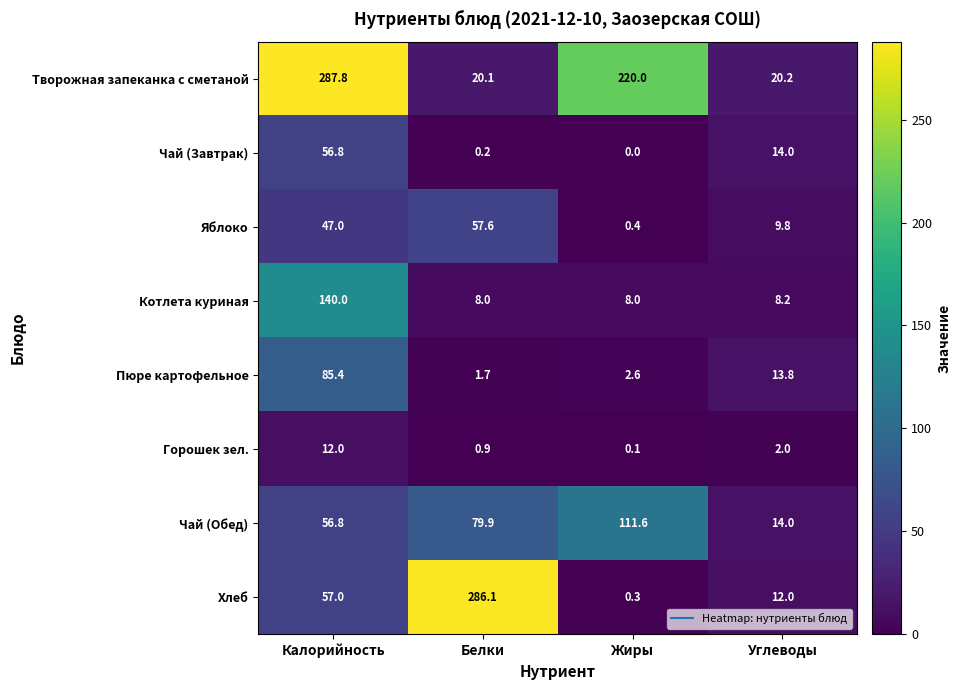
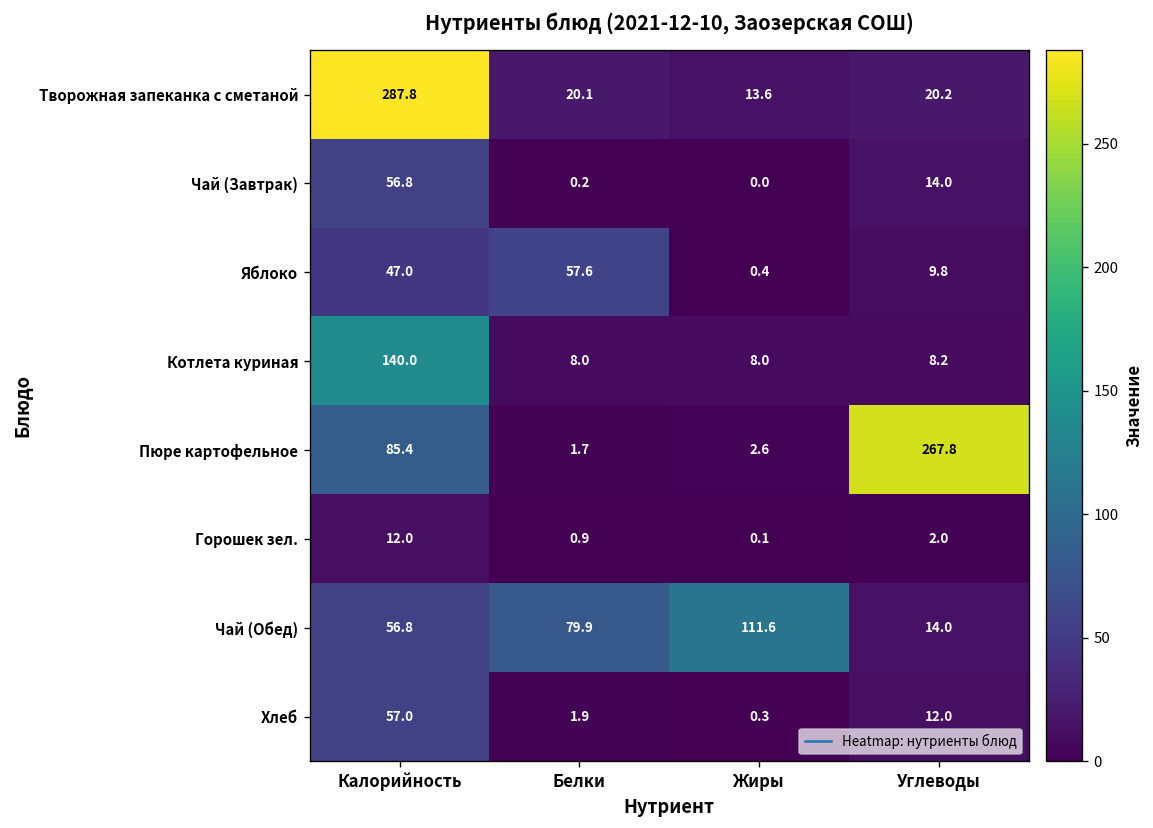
  {
    "Творожная запеканка с сметаной": {
      "Калорийность": 287.8,
      "Белки": 20.1,
-     "Жиры": 220.0,
+     "Жиры": 13.6,
      "Углеводы": 20.2
    },
    "Чай (Завтрак)": {
      "Калорийность": 56.8,
      "Белки": 0.2,
      "Жиры": 0.0,
      "Углеводы": 14.0
    },
    "Яблоко": {
      "Калорийность": 47.0,
      "Белки": 57.6,
      "Жиры": 0.4,
      "Углеводы": 9.8
    },
    "Котлета куриная": {
      "Калорийность": 140.0,
      "Белки": 8.0,
      "Жиры": 8.0,
      "Углеводы": 8.2
    },
    "Пюре картофельное": {
      "Калорийность": 85.4,
      "Белки": 1.7,
      "Жиры": 2.6,
-     "Углеводы": 13.8
+     "Углеводы": 267.8
    },
    "Горошек зел.": {
      "Калорийность": 12.0,
      "Белки": 0.9,
      "Жиры": 0.1,
      "Углеводы": 2.0
    },
    "Чай (Обед)": {
      "Калорийность": 56.8,
      "Белки": 79.9,
      "Жиры": 111.6,
      "Углеводы": 14.0
    },
    "Хлеб": {
      "Калорийность": 57.0,
-     "Белки": 286.1,
+     "Белки": 1.9,
      "Жиры": 0.3,
      "Углеводы": 12.0
    }
  }
